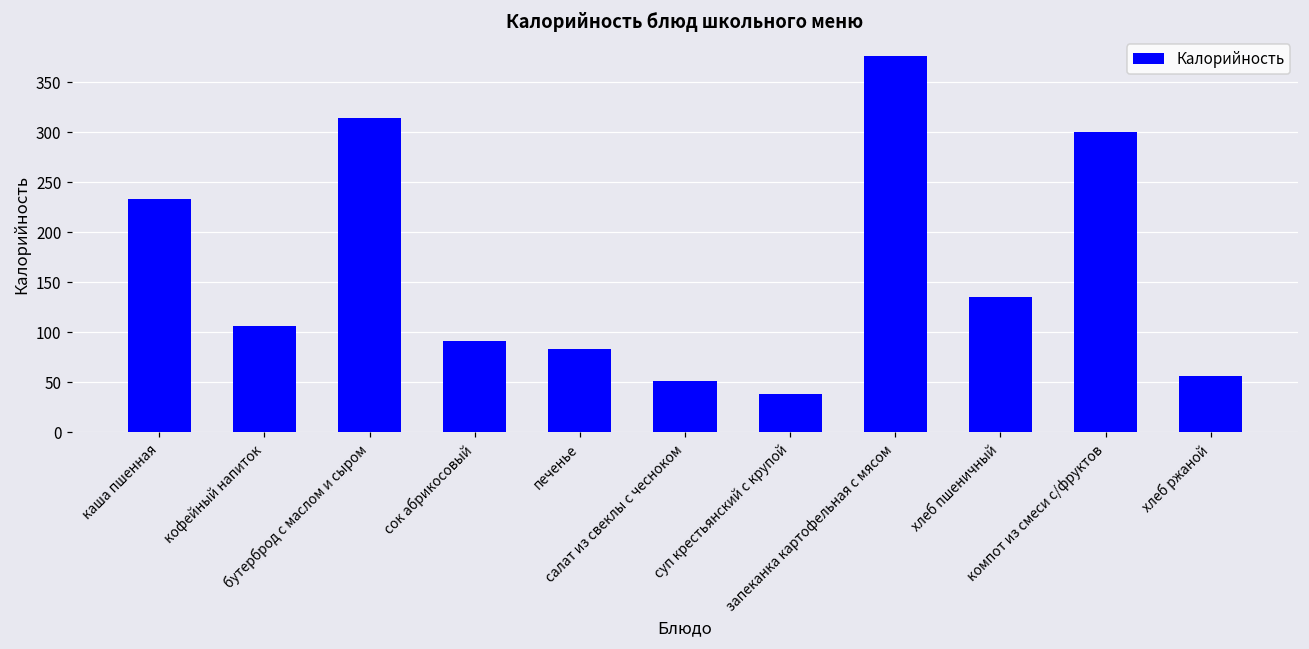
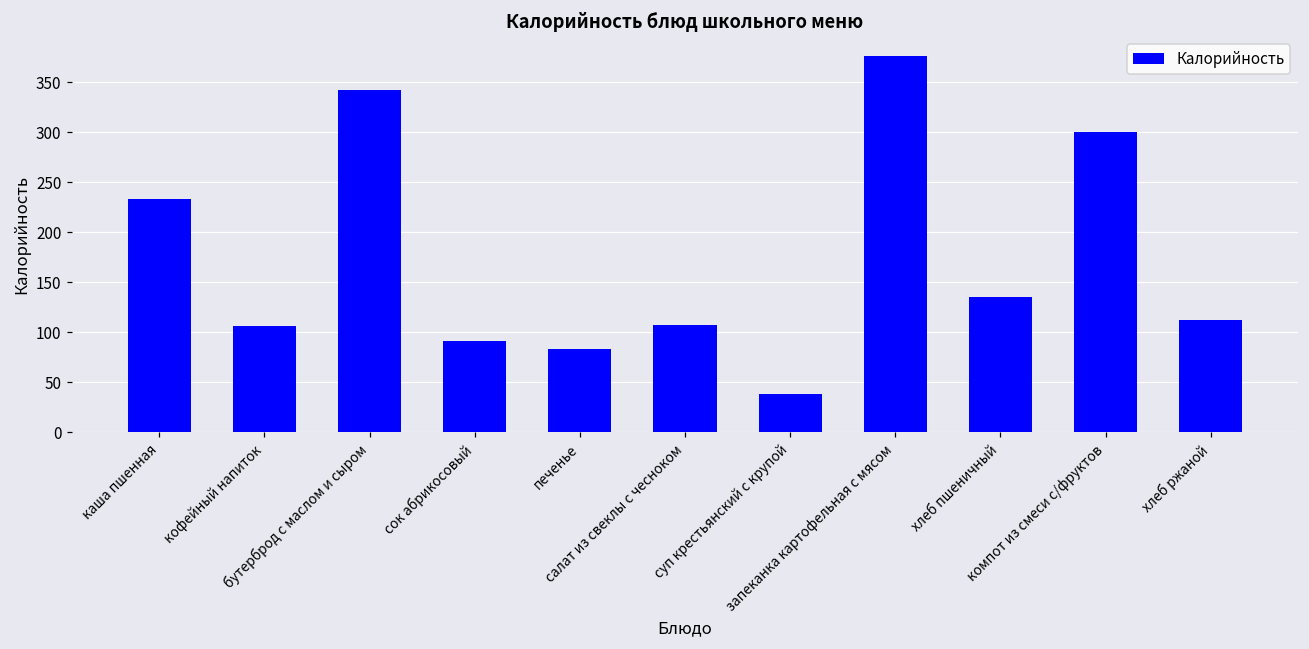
  {
    "каша пшенная": 230,
    "кофейный напиток": 110,
-   "бутерброд с маслом и сыром": 310,
+   "бутерброд с маслом и сыром": 340,
    "сок абрикосовый": 90,
    "печенье": 80,
-   "салат из свеклы с чесноком": 50,
+   "салат из свеклы с чесноком": 110,
    "суп крестьянский с крупой": 40,
    "запеканка картофельная с мясом": 380,
    "хлеб пшеничный": 140,
    "компот из смеси с/фруктов": 300,
-   "хлеб ржаной": 60
+   "хлеб ржаной": 110
  }
